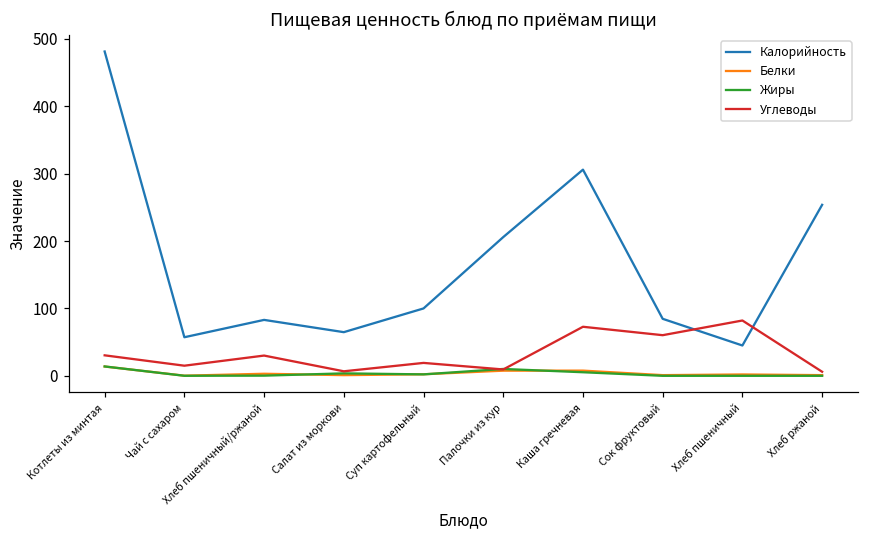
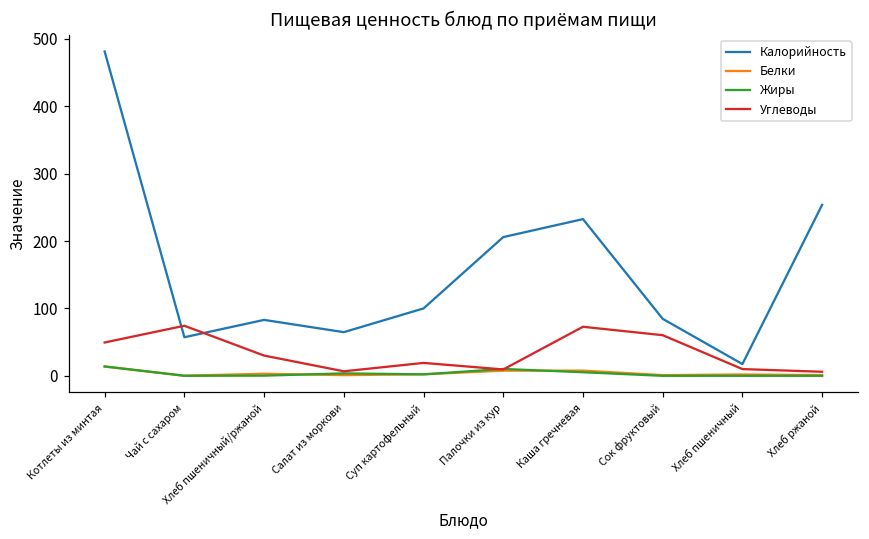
  {
    "Калорийность": {
      "Котлеты из минтая": 480,
      "Чай с сахаром": 60,
      "Хлеб пшеничный/ржаной": 80,
      "Салат из моркови": 60,
      "Суп картофельный": 100,
      "Палочки из кур": 210,
-     "Каша гречневая": 310,
+     "Каша гречневая": 230,
      "Сок фруктовый": 80,
-     "Хлеб пшеничный": 50,
+     "Хлеб пшеничный": 20,
      "Хлеб ржаной": 250
    },
    "Углеводы": {
-     "Котлеты из минтая": 30,
-     "Чай с сахаром": 20,
+     "Котлеты из минтая": 50,
+     "Чай с сахаром": 70,
      "Хлеб пшеничный/ржаной": 30,
      "Суп картофельный": 20,
      "Каша гречневая": 70,
      "Сок фруктовый": 60,
-     "Хлеб пшеничный": 80,
+     "Хлеб пшеничный": 10,
      "Хлеб ржаной": 10
    }
  }
